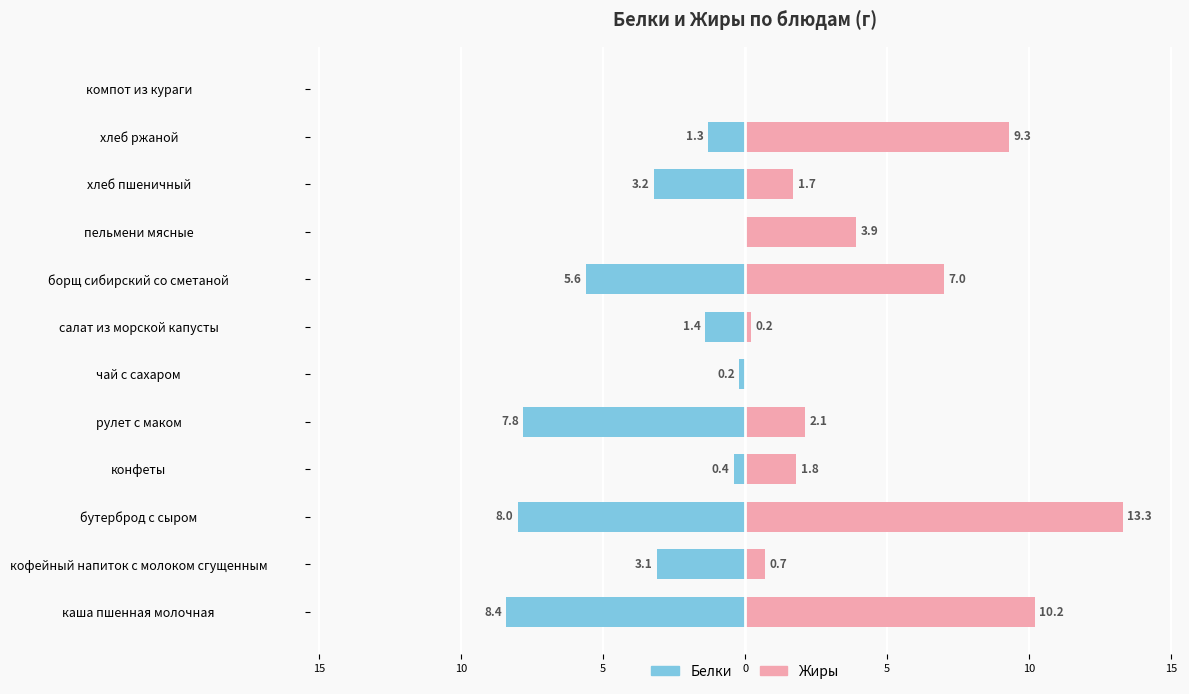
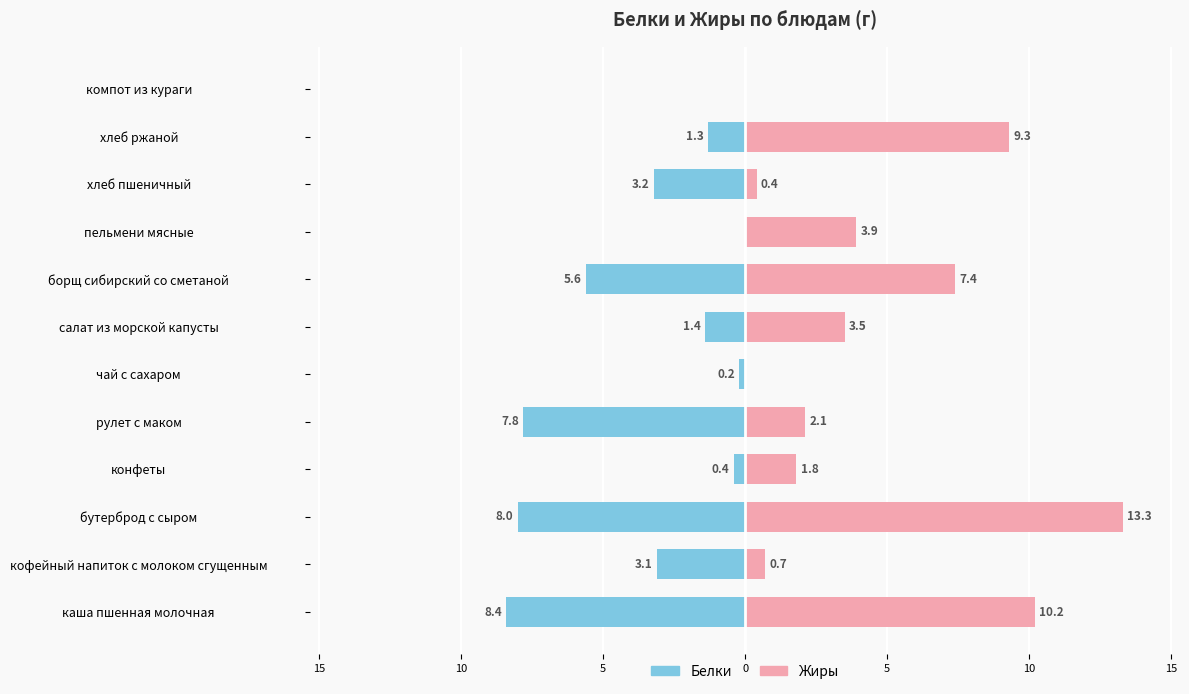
  {
    "Жиры": {
      "хлеб ржаной": 9.3,
-     "хлеб пшеничный": 1.7,
+     "хлеб пшеничный": 0.4,
      "пельмени мясные": 3.9,
-     "борщ сибирский со сметаной": 7.0,
-     "салат из морской капусты": 0.2,
+     "борщ сибирский со сметаной": 7.4,
+     "салат из морской капусты": 3.5,
      "рулет с маком": 2.1,
      "конфеты": 1.8,
      "бутерброд с сыром": 13.3,
      "кофейный напиток с молоком сгущенным": 0.7,
      "каша пшенная молочная": 10.2
    }
  }
